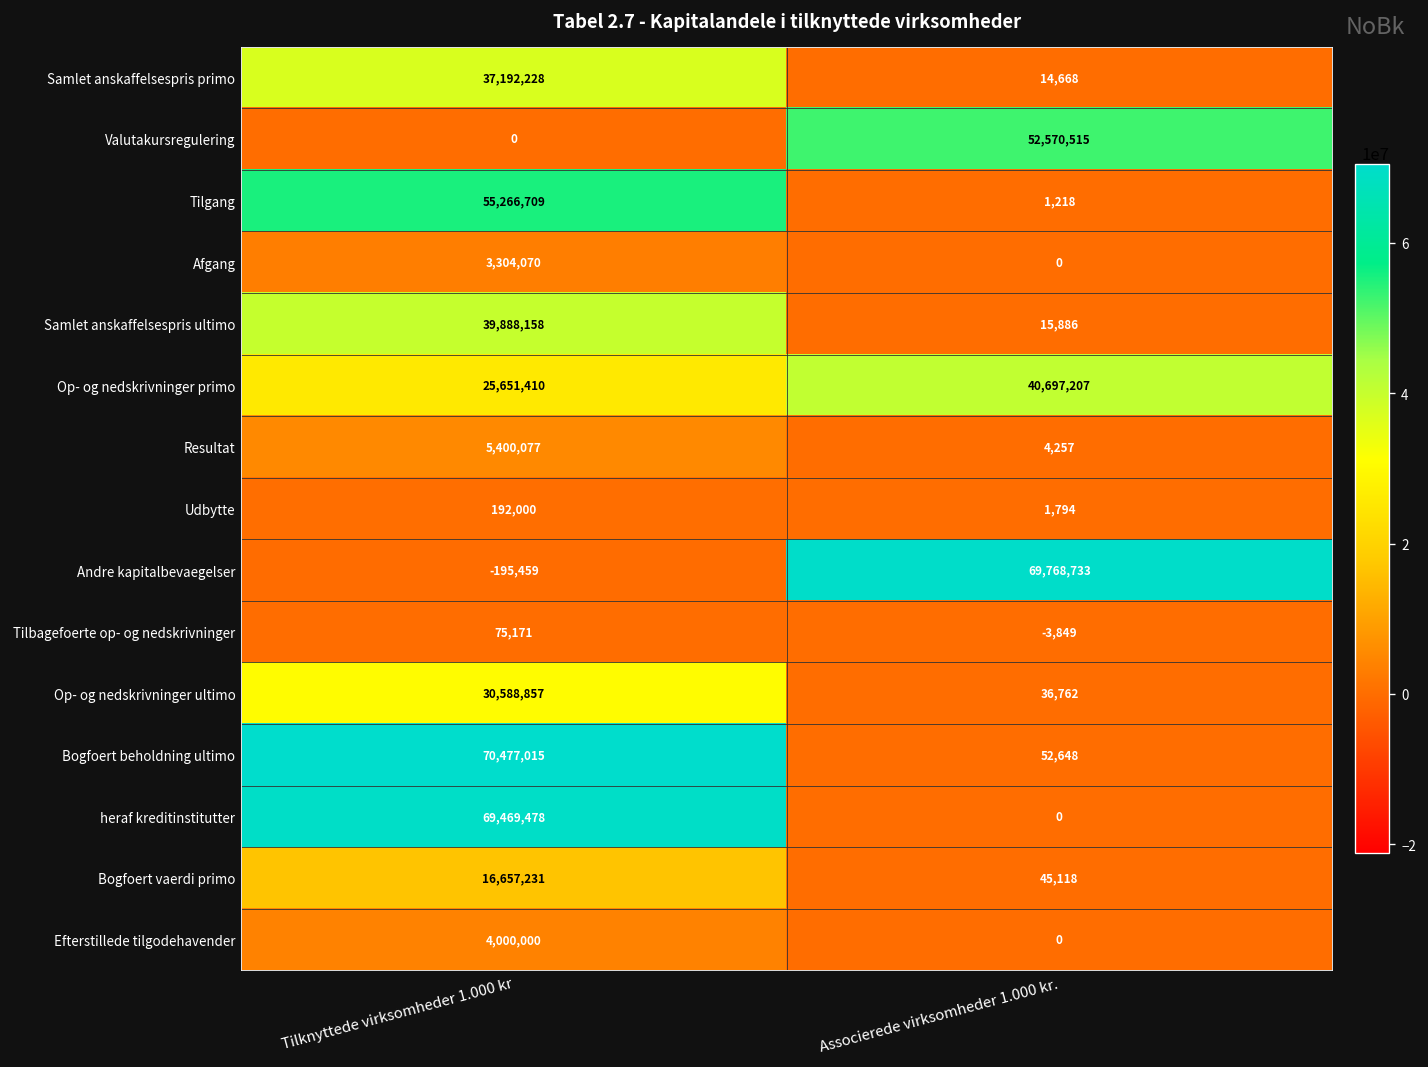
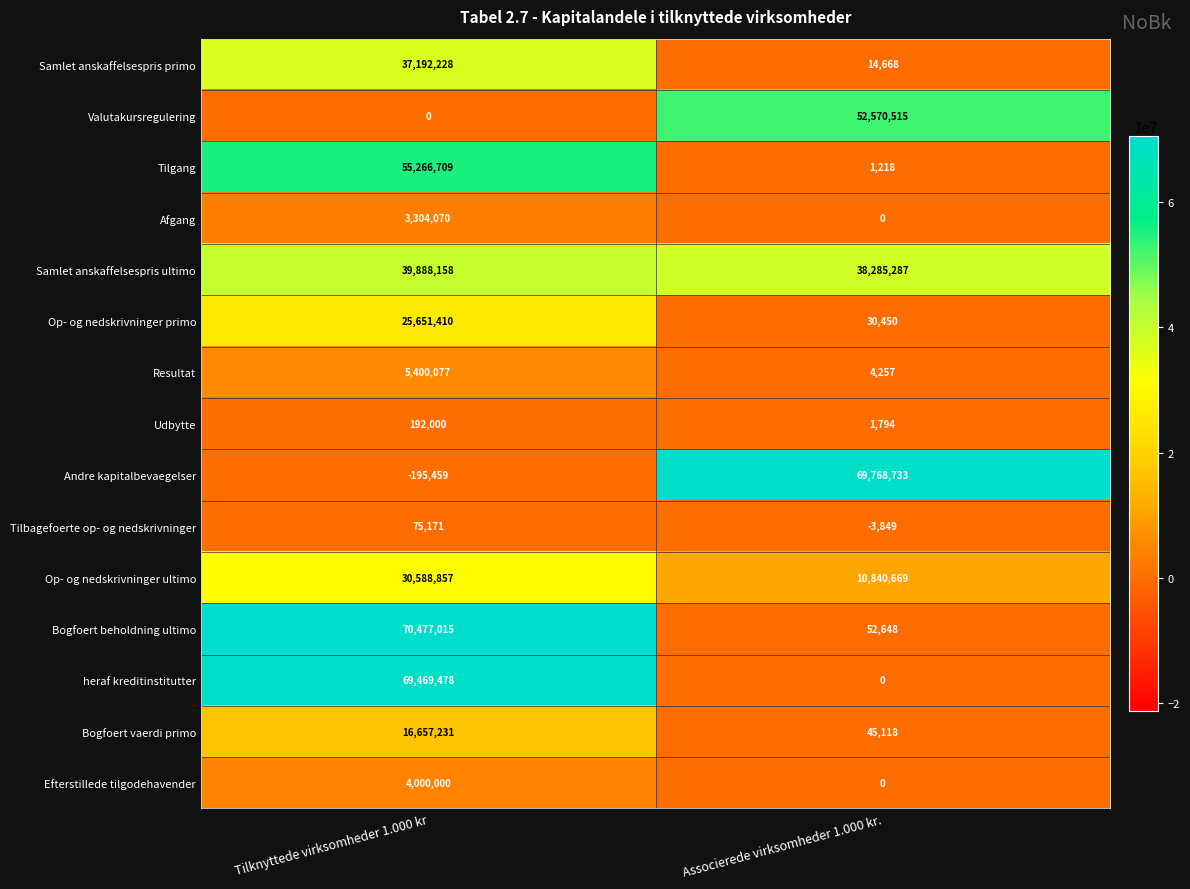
  {
    "Samlet anskaffelsespris primo": {
      "Tilknyttede virksomheder 1.000 kr": "37,192,228",
      "Associerede virksomheder 1.000 kr.": "14,668"
    },
    "Valutakursregulering": {
      "Tilknyttede virksomheder 1.000 kr": "0",
      "Associerede virksomheder 1.000 kr.": "52,570,515"
    },
    "Tilgang": {
      "Tilknyttede virksomheder 1.000 kr": "55,266,709",
      "Associerede virksomheder 1.000 kr.": "1,218"
    },
    "Afgang": {
      "Tilknyttede virksomheder 1.000 kr": "3,304,070",
      "Associerede virksomheder 1.000 kr.": "0"
    },
    "Samlet anskaffelsespris ultimo": {
      "Tilknyttede virksomheder 1.000 kr": "39,888,158",
-     "Associerede virksomheder 1.000 kr.": "15,886"
+     "Associerede virksomheder 1.000 kr.": "38,285,287"
    },
    "Op- og nedskrivninger primo": {
      "Tilknyttede virksomheder 1.000 kr": "25,651,410",
-     "Associerede virksomheder 1.000 kr.": "40,697,207"
+     "Associerede virksomheder 1.000 kr.": "30,450"
    },
    "Resultat": {
      "Tilknyttede virksomheder 1.000 kr": "5,400,077",
      "Associerede virksomheder 1.000 kr.": "4,257"
    },
    "Udbytte": {
      "Tilknyttede virksomheder 1.000 kr": "192,000",
      "Associerede virksomheder 1.000 kr.": "1,794"
    },
    "Andre kapitalbevaegelser": {
      "Tilknyttede virksomheder 1.000 kr": "-195,459",
      "Associerede virksomheder 1.000 kr.": "69,768,733"
    },
    "Tilbagefoerte op- og nedskrivninger": {
      "Tilknyttede virksomheder 1.000 kr": "75,171",
      "Associerede virksomheder 1.000 kr.": "-3,849"
    },
    "Op- og nedskrivninger ultimo": {
      "Tilknyttede virksomheder 1.000 kr": "30,588,857",
-     "Associerede virksomheder 1.000 kr.": "36,762"
+     "Associerede virksomheder 1.000 kr.": "10,840,669"
    },
    "Bogfoert beholdning ultimo": {
      "Tilknyttede virksomheder 1.000 kr": "70,477,015",
      "Associerede virksomheder 1.000 kr.": "52,648"
    },
    "heraf kreditinstitutter": {
      "Tilknyttede virksomheder 1.000 kr": "69,469,478",
      "Associerede virksomheder 1.000 kr.": "0"
    },
    "Bogfoert vaerdi primo": {
      "Tilknyttede virksomheder 1.000 kr": "16,657,231",
      "Associerede virksomheder 1.000 kr.": "45,118"
    },
    "Efterstillede tilgodehavender": {
      "Tilknyttede virksomheder 1.000 kr": "4,000,000",
      "Associerede virksomheder 1.000 kr.": "0"
    }
  }
